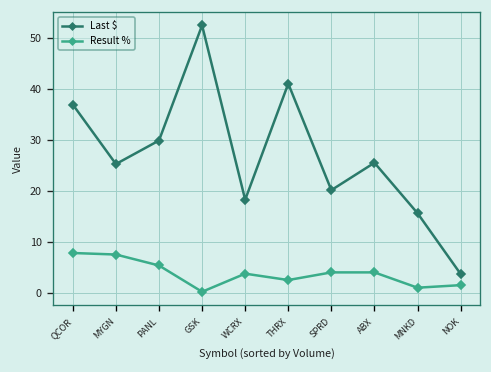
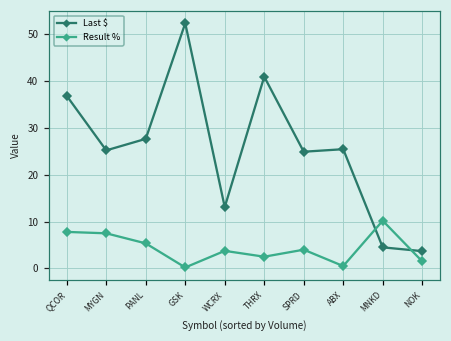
  {
    "Last $": {
      "QCOR": 37,
      "MYGN": 25,
-     "PANL": 30,
+     "PANL": 28,
      "GSK": 52,
-     "WCRX": 18,
+     "WCRX": 13,
      "THRX": 41,
-     "SPRD": 20,
+     "SPRD": 25,
      "ABX": 25,
-     "MNKD": 16,
+     "MNKD": 5,
      "NOK": 4
    },
    "Result %": {
      "QCOR": 8,
      "MYGN": 8,
      "PANL": 5,
      "GSK": 0,
      "WCRX": 4,
      "THRX": 3,
      "SPRD": 4,
-     "ABX": 4,
-     "MNKD": 1,
+     "ABX": 1,
+     "MNKD": 10,
      "NOK": 2
    }
  }
